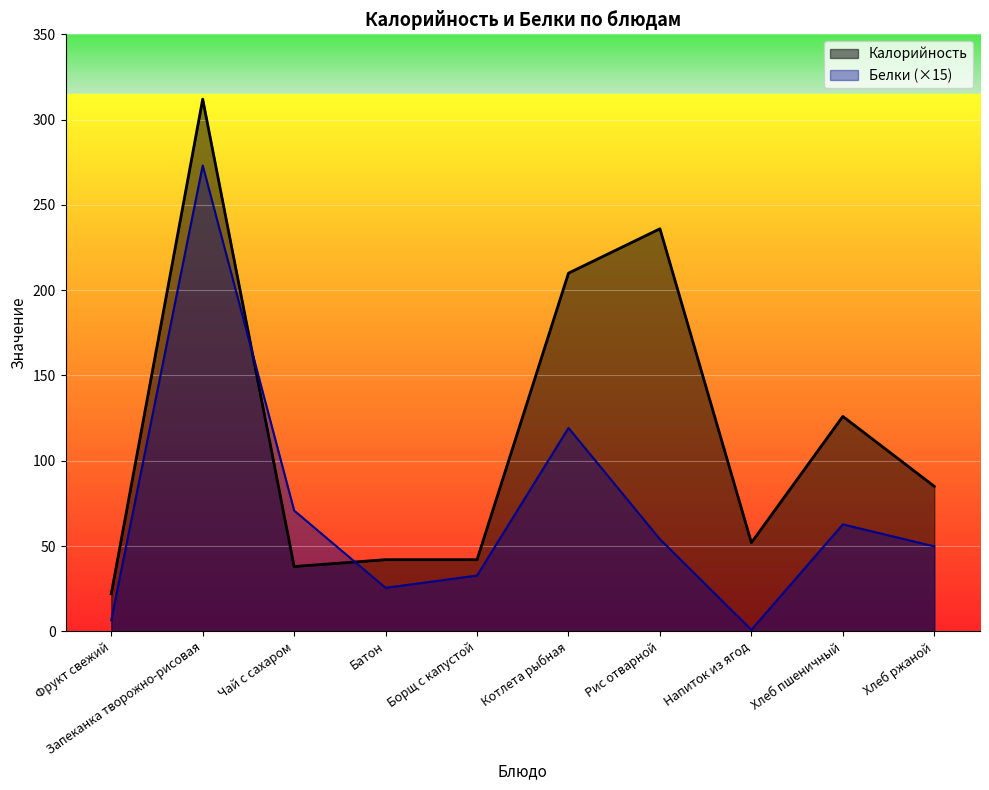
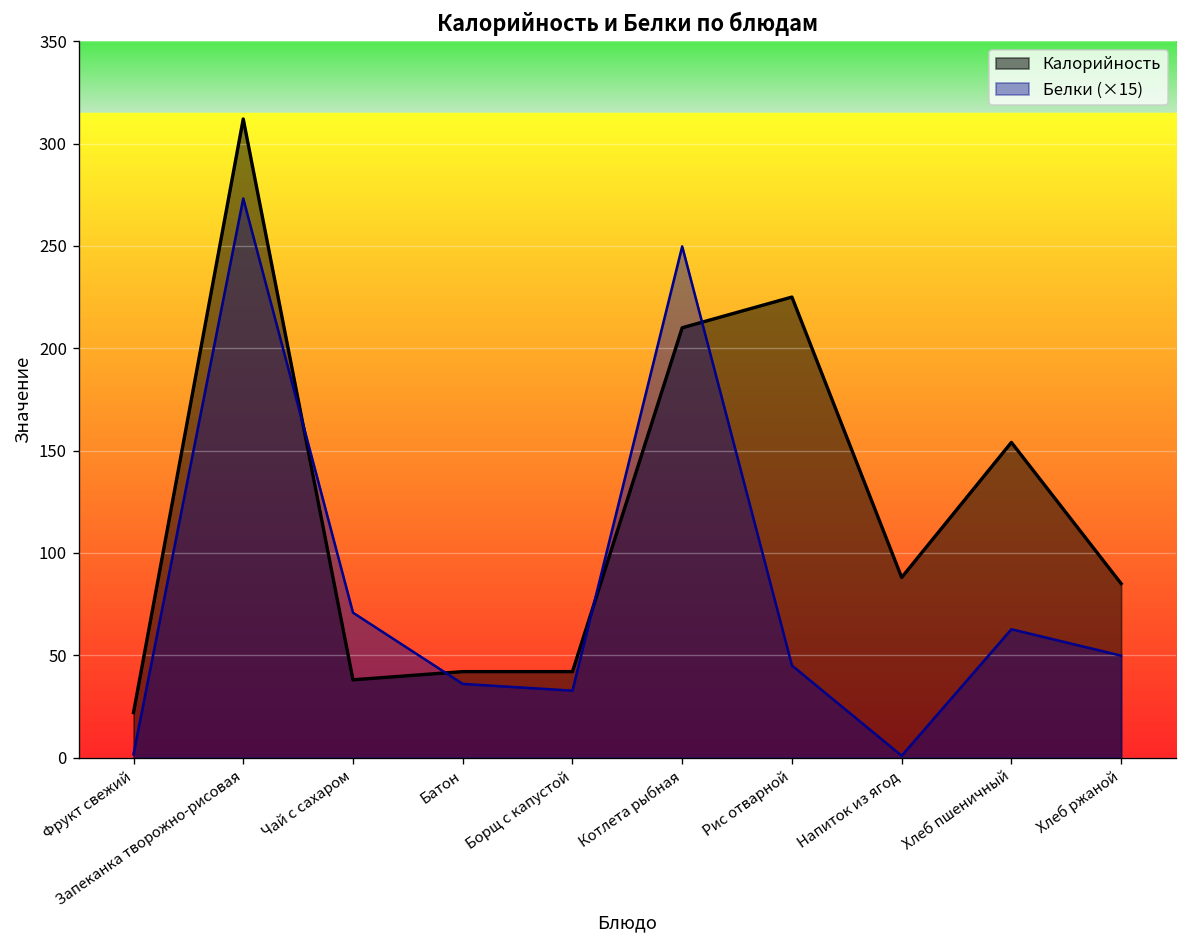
  {
    "Калорийность": {
      "Фрукт свежий": 22,
      "Запеканка творожно-рисовая": 312,
      "Чай с сахаром": 38,
      "Батон": 42,
      "Борщ с капустой": 42,
      "Котлета рыбная": 210,
-     "Рис отварной": 236,
-     "Напиток из ягод": 52,
-     "Хлеб пшеничный": 126,
+     "Рис отварной": 225,
+     "Напиток из ягод": 88,
+     "Хлеб пшеничный": 154,
      "Хлеб ржаной": 85
    },
    "Белки (×15)": {
-     "Фрукт свежий": 7,
+     "Фрукт свежий": 2,
      "Запеканка творожно-рисовая": 273,
      "Чай с сахаром": 71,
-     "Батон": 26,
+     "Батон": 36,
      "Борщ с капустой": 33,
-     "Котлета рыбная": 119,
-     "Рис отварной": 54,
+     "Котлета рыбная": 250,
+     "Рис отварной": 45,
      "Напиток из ягод": 1,
      "Хлеб пшеничный": 63,
      "Хлеб ржаной": 50
    }
  }
